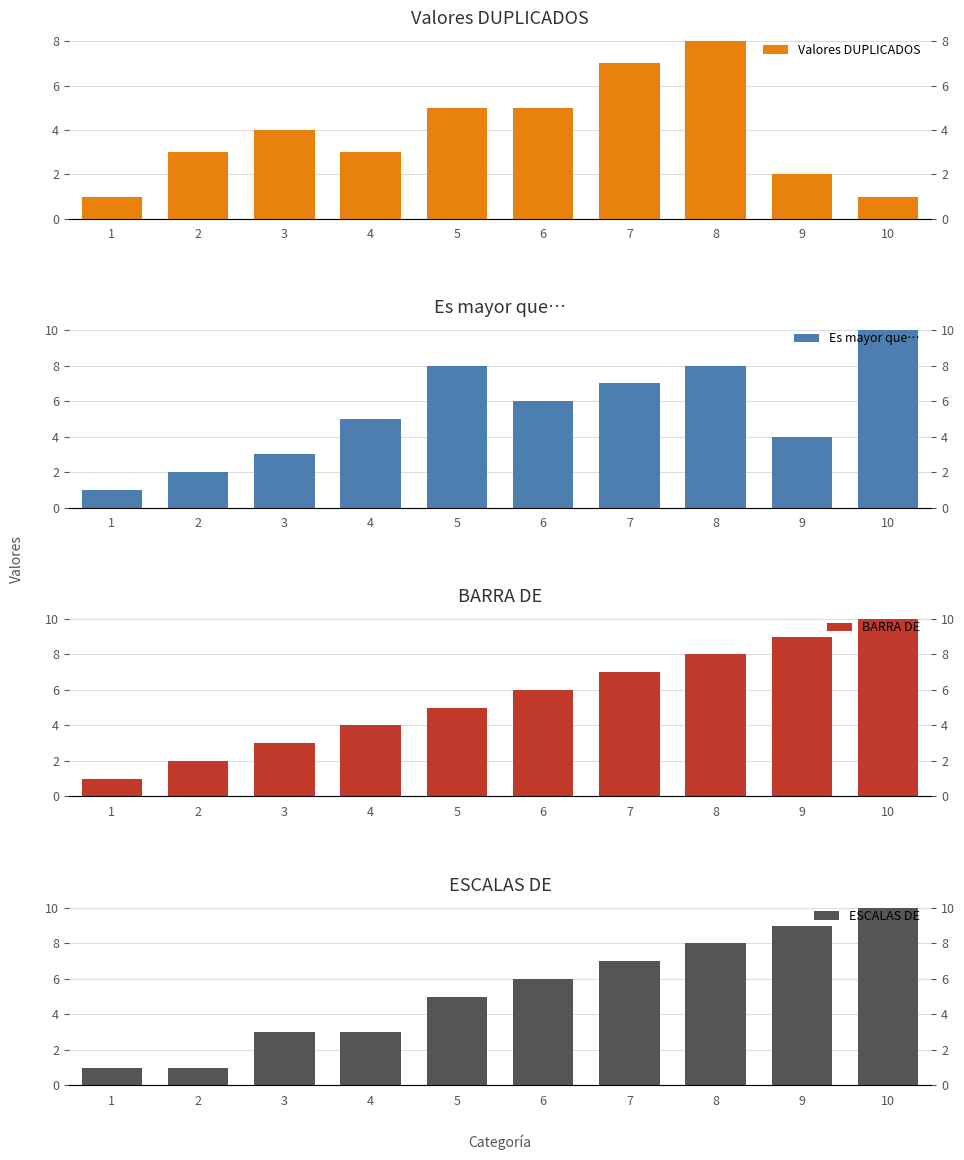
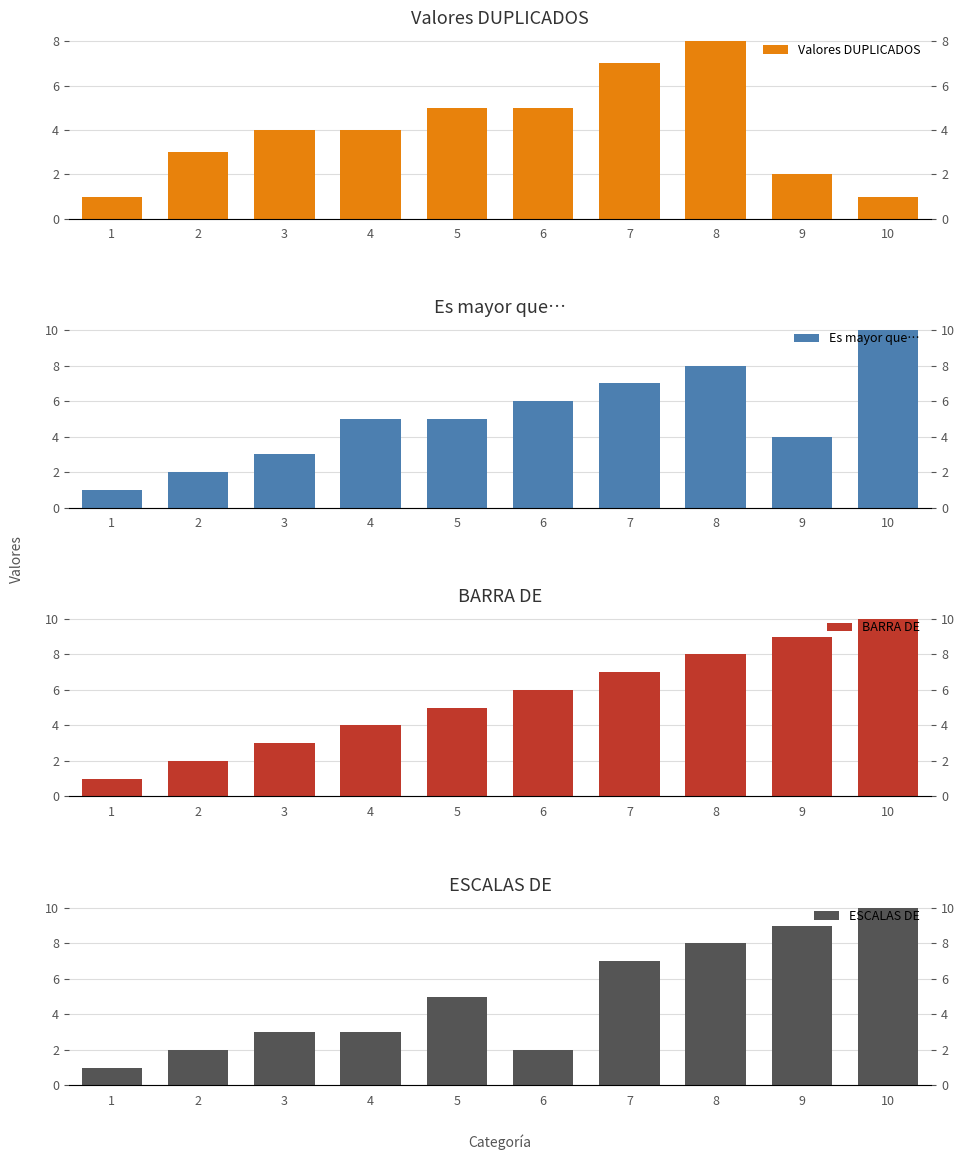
  {
    "Valores DUPLICADOS": {
      "1": 1,
      "2": 3,
      "3": 4,
-     "4": 3,
+     "4": 4,
      "5": 5,
      "6": 5,
      "7": 7,
      "8": 8,
      "9": 2,
      "10": 1
    },
    "Es mayor que…": {
      "1": 1,
      "2": 2,
      "3": 3,
      "4": 5,
-     "5": 8,
+     "5": 5,
      "6": 6,
      "7": 7,
      "8": 8,
      "9": 4,
      "10": 10
    },
    "BARRA DE": {
      "1": 1.0,
      "2": 2.0,
      "3": 3.0,
      "4": 4.0,
      "5": 5.0,
      "6": 6.0,
      "7": 7.0,
      "8": 8.0,
      "9": 9.0,
      "10": 10.0
    },
    "ESCALAS DE": {
      "1": 1,
-     "2": 1,
+     "2": 2,
      "3": 3,
      "4": 3,
      "5": 5,
-     "6": 6,
+     "6": 2,
      "7": 7,
      "8": 8,
      "9": 9,
      "10": 10
    }
  }
